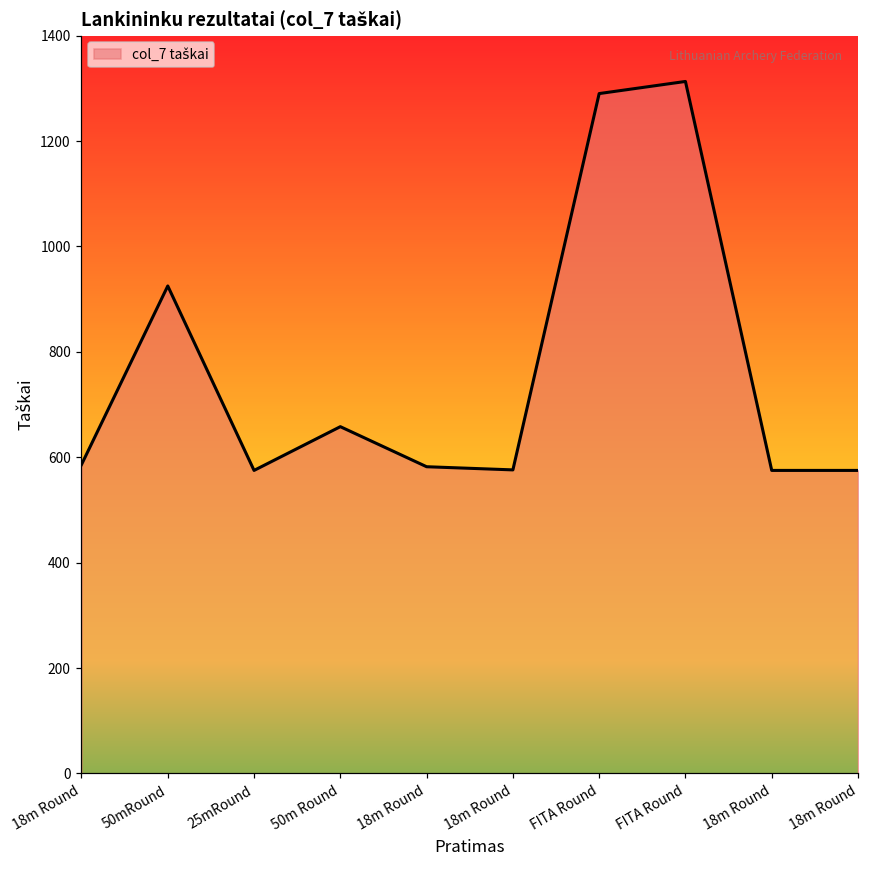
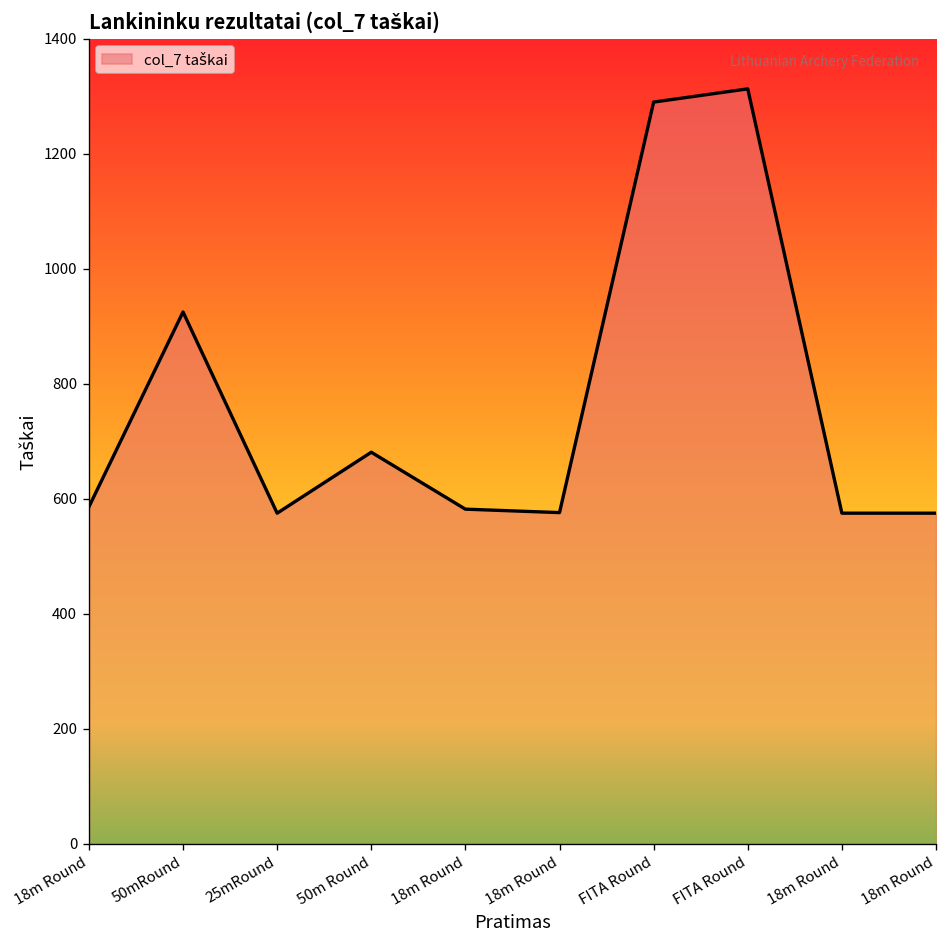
  {
    "50mRound": 930,
    "25mRound": 580,
-   "50m Round": 660
+   "50m Round": 680
  }
